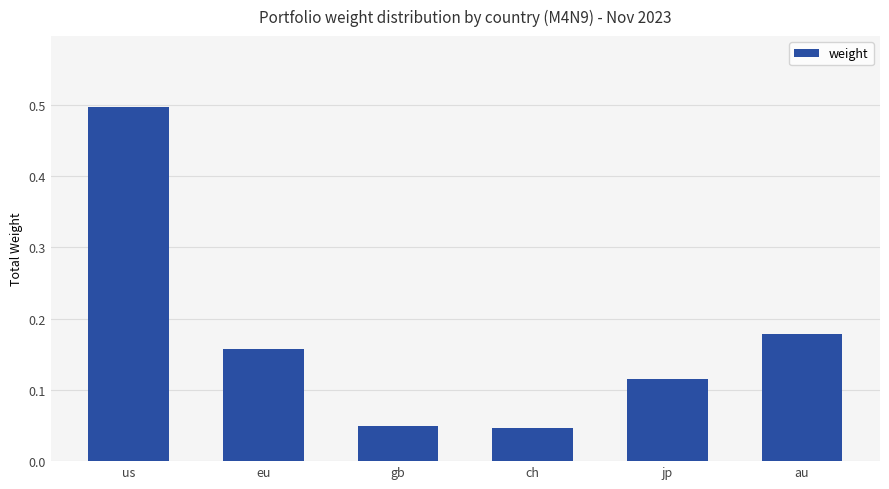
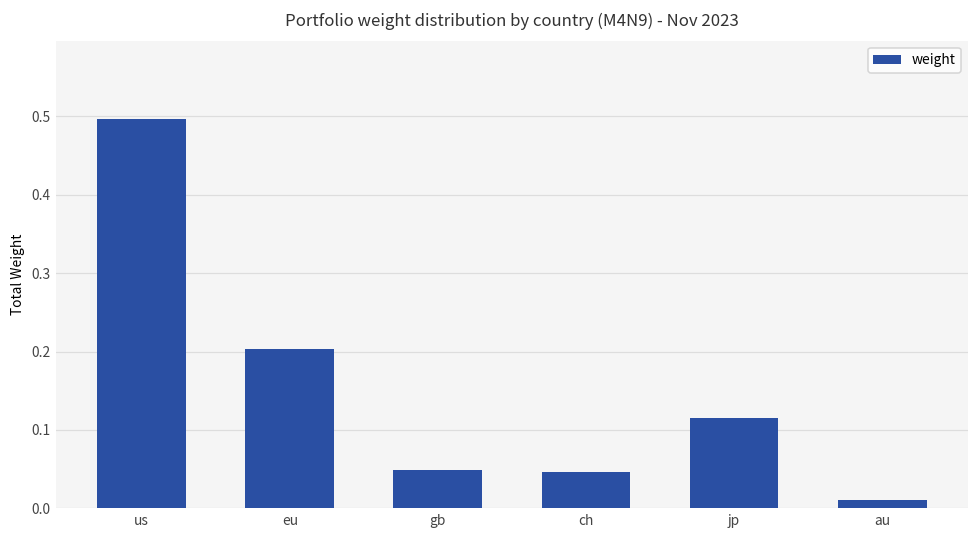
  {
    "us": 0.50,
-   "eu": 0.16,
+   "eu": 0.20,
    "gb": 0.05,
    "ch": 0.05,
    "jp": 0.11,
-   "au": 0.18
+   "au": 0.01
  }
